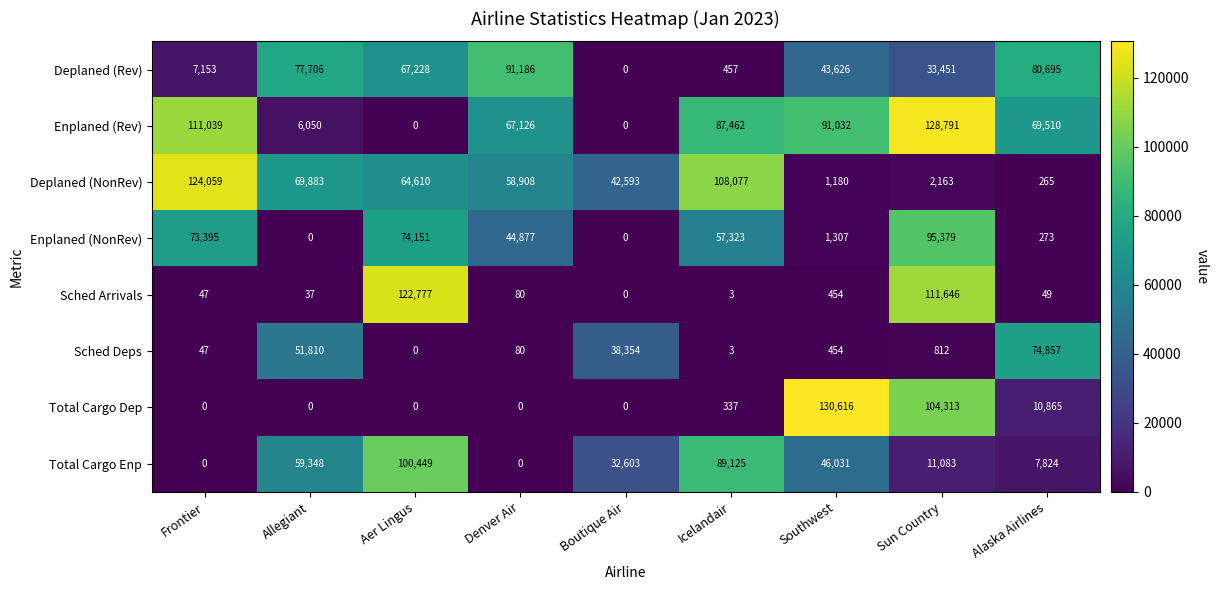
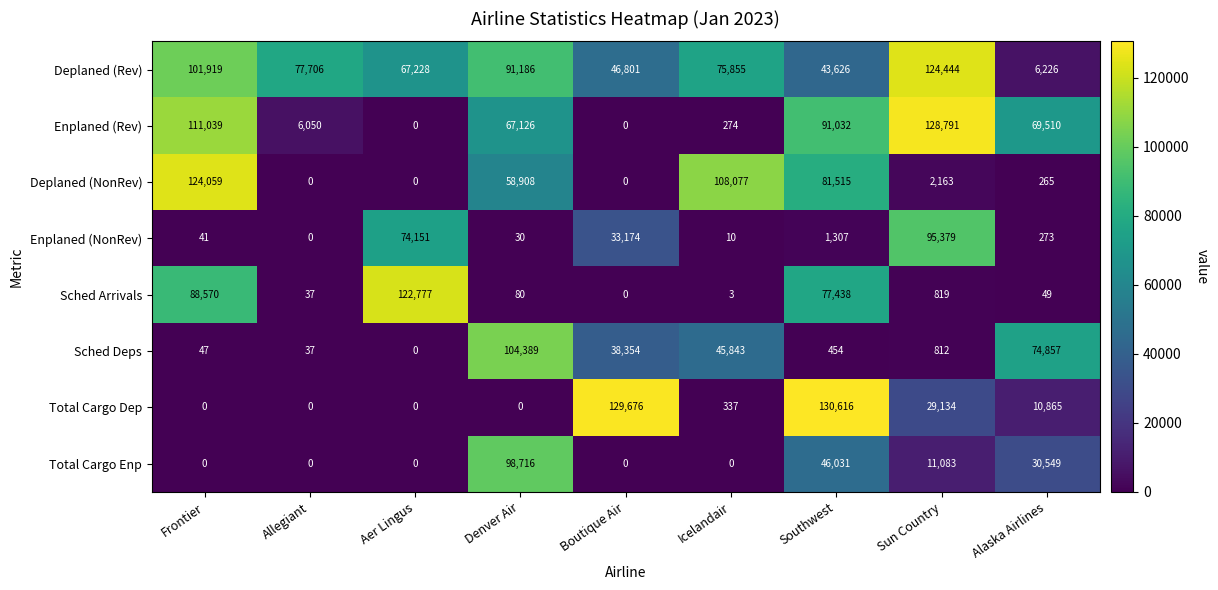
  {
    "Deplaned (Rev)": {
-     "Frontier": "7,153",
+     "Frontier": "101,919",
      "Allegiant": "77,706",
      "Aer Lingus": "67,228",
      "Denver Air": "91,186",
-     "Boutique Air": "0",
-     "Icelandair": "457",
+     "Boutique Air": "46,801",
+     "Icelandair": "75,855",
      "Southwest": "43,626",
-     "Sun Country": "33,451",
-     "Alaska Airlines": "80,695"
+     "Sun Country": "124,444",
+     "Alaska Airlines": "6,226"
    },
    "Enplaned (Rev)": {
      "Frontier": "111,039",
      "Allegiant": "6,050",
      "Aer Lingus": "0",
      "Denver Air": "67,126",
      "Boutique Air": "0",
-     "Icelandair": "87,462",
+     "Icelandair": "274",
      "Southwest": "91,032",
      "Sun Country": "128,791",
      "Alaska Airlines": "69,510"
    },
    "Deplaned (NonRev)": {
      "Frontier": "124,059",
-     "Allegiant": "69,883",
-     "Aer Lingus": "64,610",
+     "Allegiant": "0",
+     "Aer Lingus": "0",
      "Denver Air": "58,908",
-     "Boutique Air": "42,593",
+     "Boutique Air": "0",
      "Icelandair": "108,077",
-     "Southwest": "1,180",
+     "Southwest": "81,515",
      "Sun Country": "2,163",
      "Alaska Airlines": "265"
    },
    "Enplaned (NonRev)": {
-     "Frontier": "73,395",
+     "Frontier": "41",
      "Allegiant": "0",
      "Aer Lingus": "74,151",
-     "Denver Air": "44,877",
-     "Boutique Air": "0",
-     "Icelandair": "57,323",
+     "Denver Air": "30",
+     "Boutique Air": "33,174",
+     "Icelandair": "10",
      "Southwest": "1,307",
      "Sun Country": "95,379",
      "Alaska Airlines": "273"
    },
    "Sched Arrivals": {
-     "Frontier": "47",
+     "Frontier": "88,570",
      "Allegiant": "37",
      "Aer Lingus": "122,777",
      "Denver Air": "80",
      "Boutique Air": "0",
      "Icelandair": "3",
-     "Southwest": "454",
-     "Sun Country": "111,646",
+     "Southwest": "77,438",
+     "Sun Country": "819",
      "Alaska Airlines": "49"
    },
    "Sched Deps": {
      "Frontier": "47",
-     "Allegiant": "51,810",
+     "Allegiant": "37",
      "Aer Lingus": "0",
-     "Denver Air": "80",
+     "Denver Air": "104,389",
      "Boutique Air": "38,354",
-     "Icelandair": "3",
+     "Icelandair": "45,843",
      "Southwest": "454",
      "Sun Country": "812",
      "Alaska Airlines": "74,857"
    },
    "Total Cargo Dep": {
      "Frontier": "0",
      "Allegiant": "0",
      "Aer Lingus": "0",
      "Denver Air": "0",
-     "Boutique Air": "0",
+     "Boutique Air": "129,676",
      "Icelandair": "337",
      "Southwest": "130,616",
-     "Sun Country": "104,313",
+     "Sun Country": "29,134",
      "Alaska Airlines": "10,865"
    },
    "Total Cargo Enp": {
      "Frontier": "0",
-     "Allegiant": "59,348",
-     "Aer Lingus": "100,449",
-     "Denver Air": "0",
-     "Boutique Air": "32,603",
-     "Icelandair": "89,125",
+     "Allegiant": "0",
+     "Aer Lingus": "0",
+     "Denver Air": "98,716",
+     "Boutique Air": "0",
+     "Icelandair": "0",
      "Southwest": "46,031",
      "Sun Country": "11,083",
-     "Alaska Airlines": "7,824"
+     "Alaska Airlines": "30,549"
    }
  }
